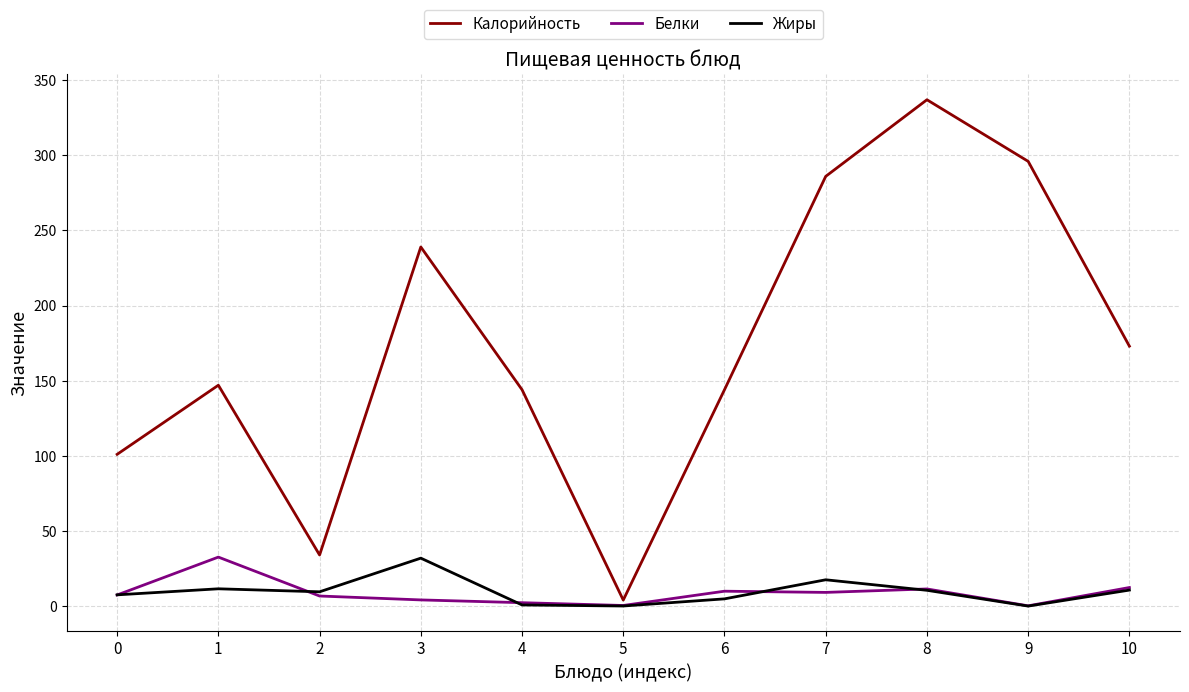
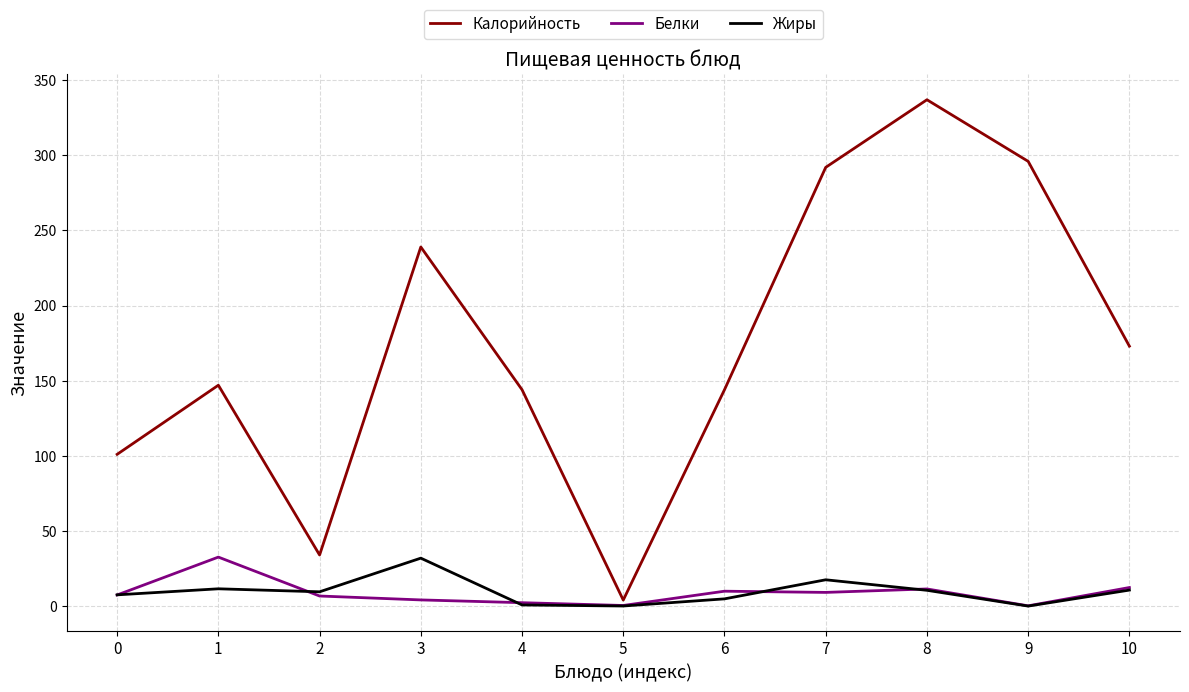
  {
    "Калорийность": {
      "0": 101,
      "1": 147,
      "2": 34,
      "3": 239,
      "4": 144,
      "5": 4,
      "6": 144,
-     "7": 286,
+     "7": 292,
      "8": 337,
      "9": 296,
      "10": 173
    },
    "Белки": {
      "1": 33,
      "2": 7,
      "3": 4,
      "6": 10,
      "7": 9
    },
    "Жиры": {
      "1": 12,
      "2": 10,
      "3": 32,
      "6": 5,
      "7": 18
    }
  }
